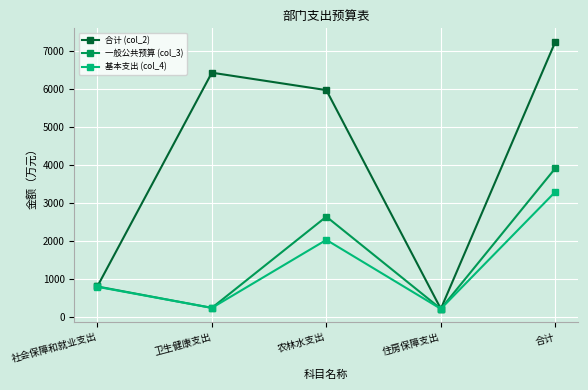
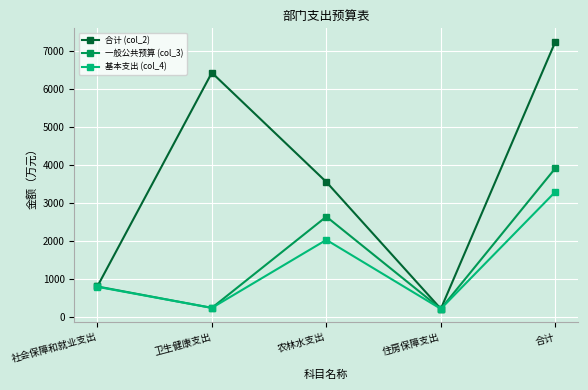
  {
    "合计 (col_2)": {
      "卫生健康支出": 6400,
-     "农林水支出": 6000,
+     "农林水支出": 3600,
      "合计": 7200
    }
  }
